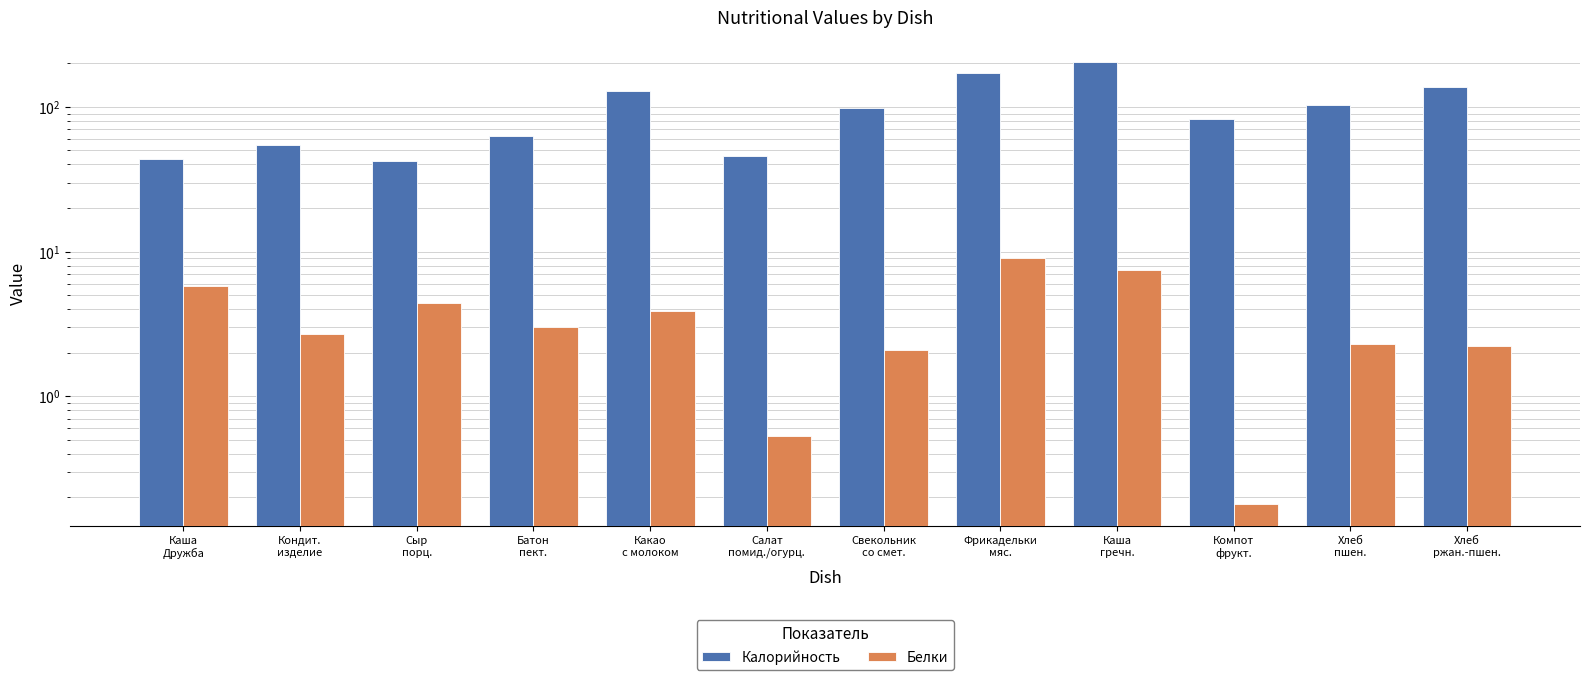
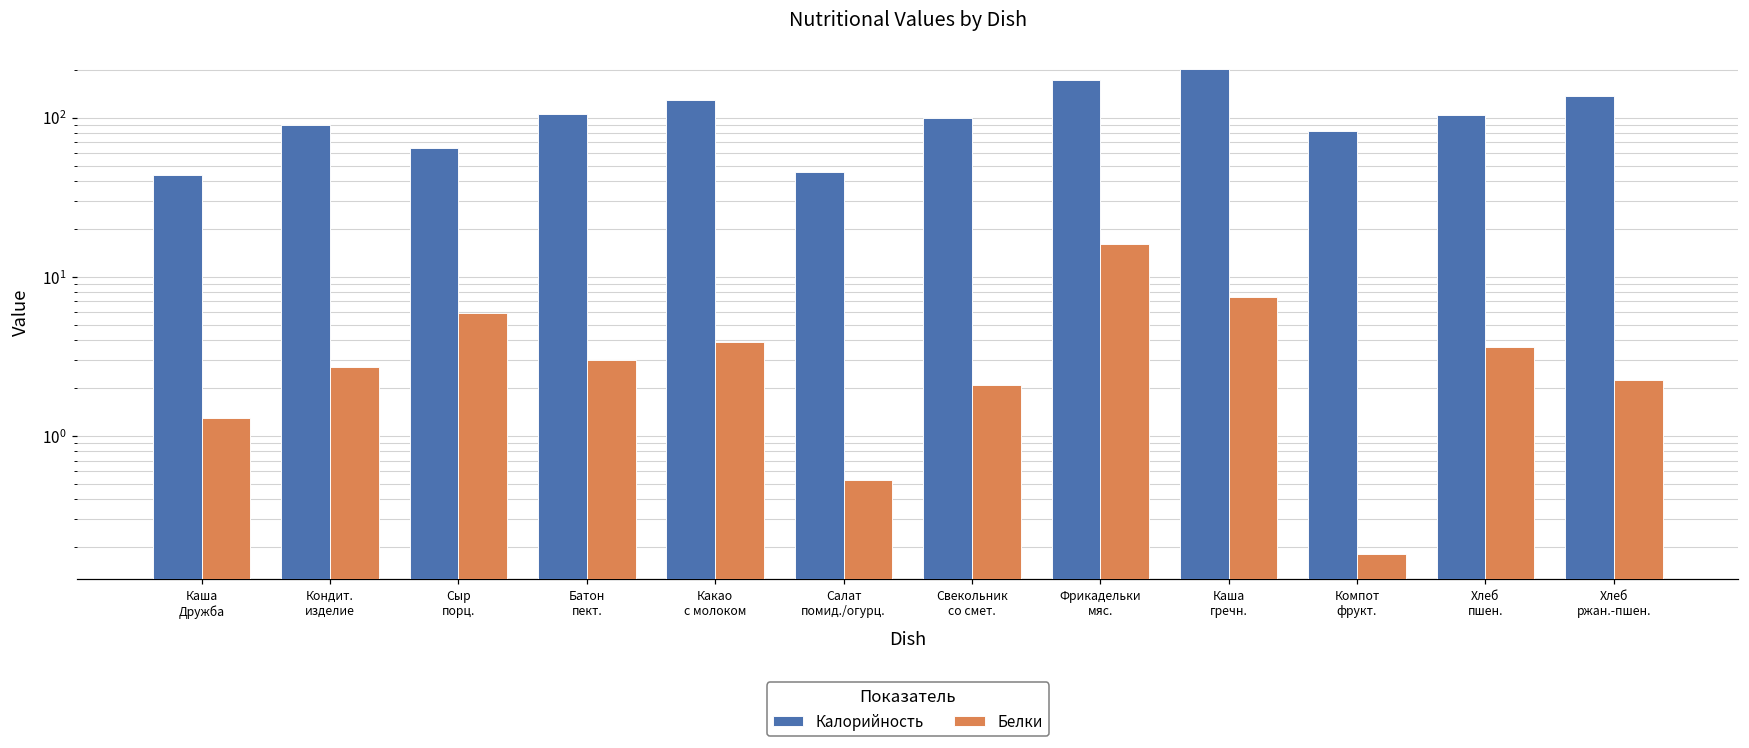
  {
    "Калорийность": {
      "Каша Дружба": 43,
-     "Кондит. изделие": 54,
-     "Сыр порц.": 42,
-     "Батон пект.": 60,
+     "Кондит. изделие": 90,
+     "Сыр порц.": 60,
+     "Батон пект.": 100,
      "Какао с молоком": 130,
      "Салат помид./огурц.": 46,
      "Свекольник со смет.": 100,
      "Фрикадельки мяс.": 170,
      "Каша гречн.": 200,
      "Компот фрукт.": 80,
      "Хлеб пшен.": 100,
      "Хлеб ржан.-пшен.": 140
    },
    "Белки": {
-     "Каша Дружба": 5.8,
+     "Каша Дружба": 1.3,
      "Кондит. изделие": 2.7,
-     "Сыр порц.": 4.4,
+     "Сыр порц.": 5.9,
      "Батон пект.": 3.0,
      "Какао с молоком": 3.9,
      "Салат помид./огурц.": 0.53,
      "Свекольник со смет.": 2.1,
-     "Фрикадельки мяс.": 9,
+     "Фрикадельки мяс.": 16,
      "Каша гречн.": 7,
      "Компот фрукт.": 0.18,
-     "Хлеб пшен.": 2.3,
+     "Хлеб пшен.": 3.6,
      "Хлеб ржан.-пшен.": 2.2
    }
  }
